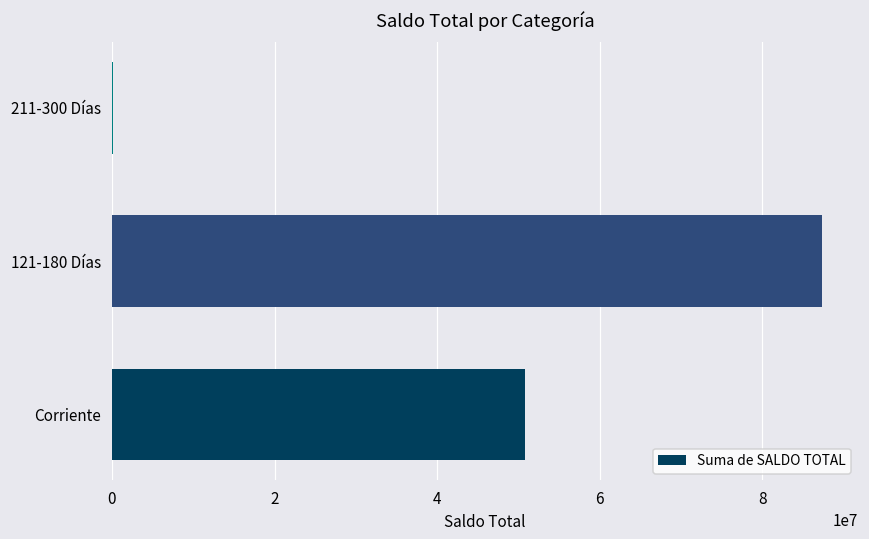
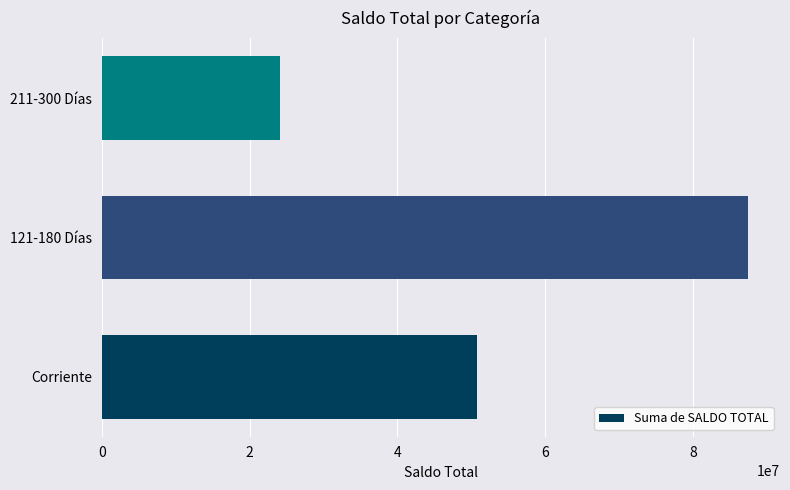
  {
-   "211-300 Días": 0,
+   "211-300 Días": 24000000,
    "121-180 Días": 87000000,
    "Corriente": 51000000
  }
